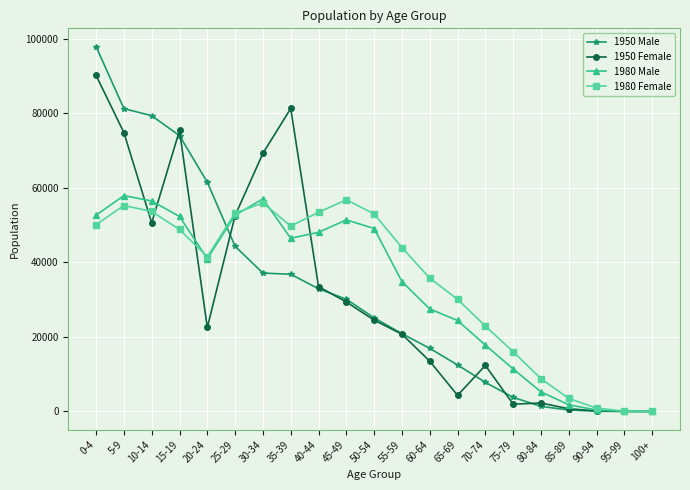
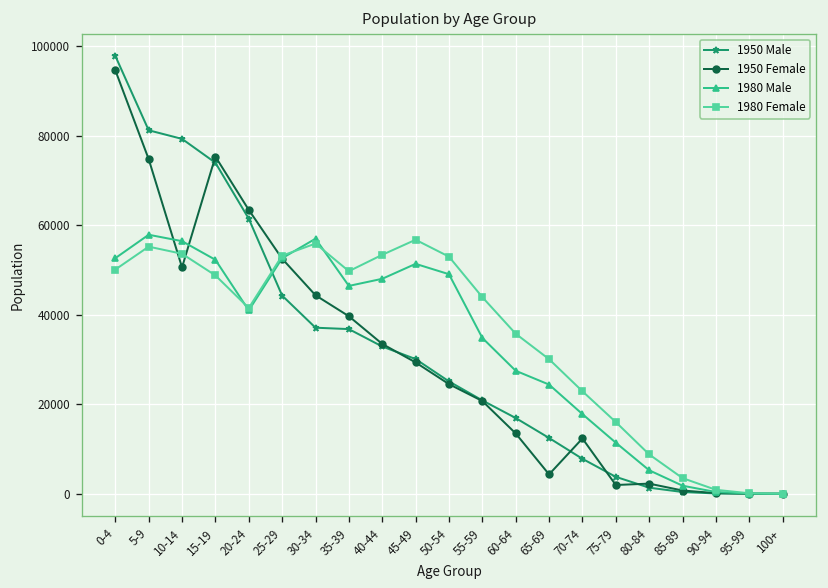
  {
    "1950 Female": {
-     "0-4": 90000,
+     "0-4": 95000,
      "5-9": 75000,
      "10-14": 51000,
      "15-19": 75000,
-     "20-24": 23000,
-     "30-34": 69000,
-     "35-39": 81000,
+     "20-24": 63000,
+     "30-34": 44000,
+     "35-39": 40000,
      "45-49": 29000,
      "60-64": 13000,
      "65-69": 4000,
      "70-74": 12000,
      "75-79": 2000,
      "80-84": 2000
    }
  }
